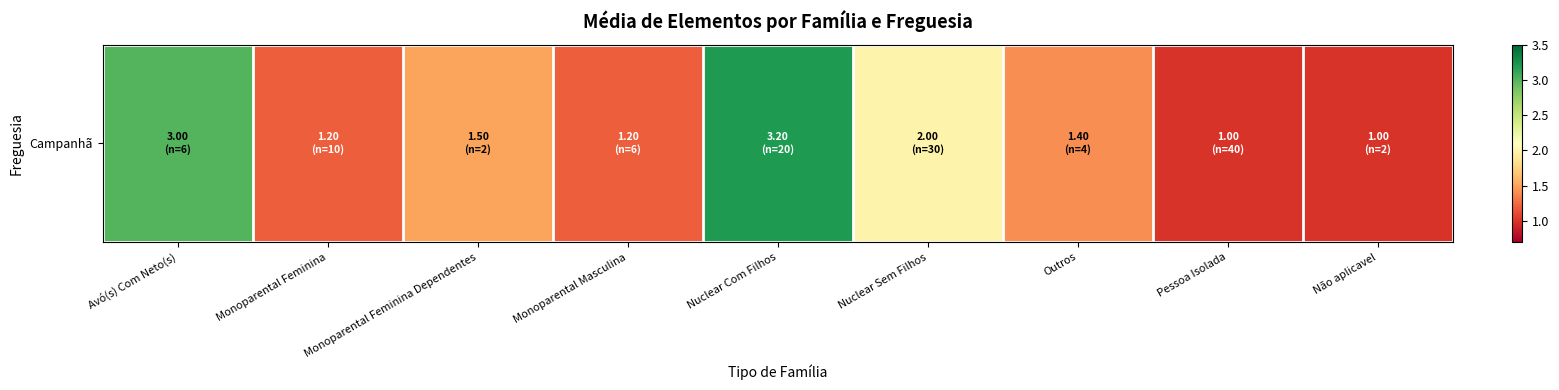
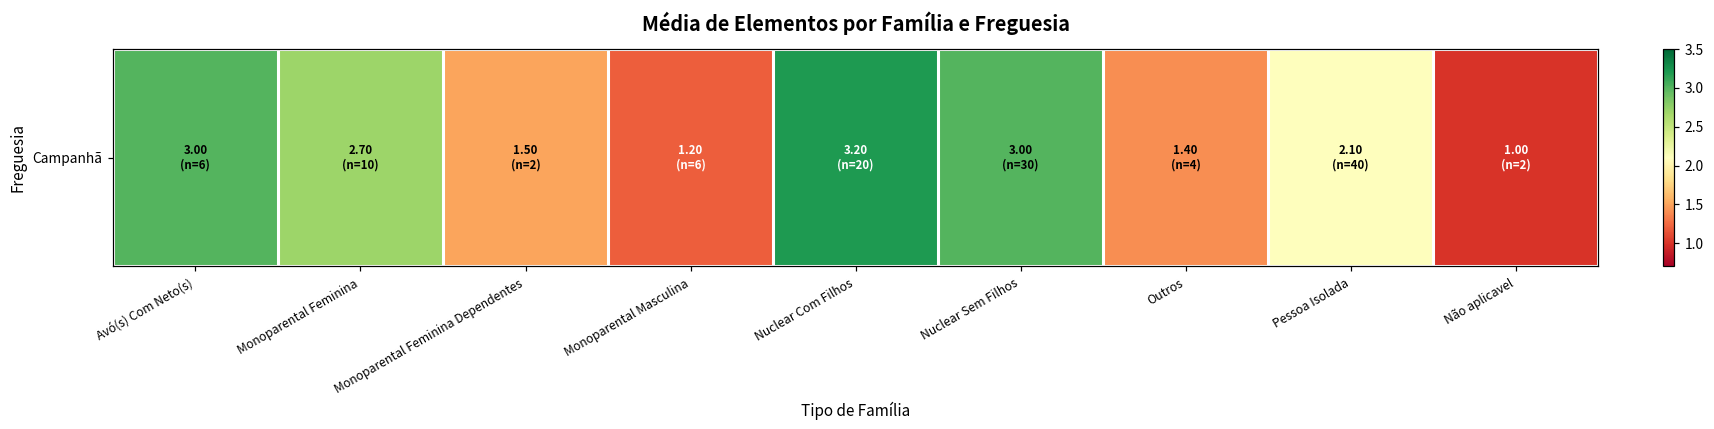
  {
    "Campanhã": {
-     "Monoparental Feminina": 1.20,
-     "Nuclear Sem Filhos": 2.00,
-     "Pessoa Isolada": 1.00
+     "Monoparental Feminina": 2.70,
+     "Nuclear Sem Filhos": 3.00,
+     "Pessoa Isolada": 2.10
    }
  }
